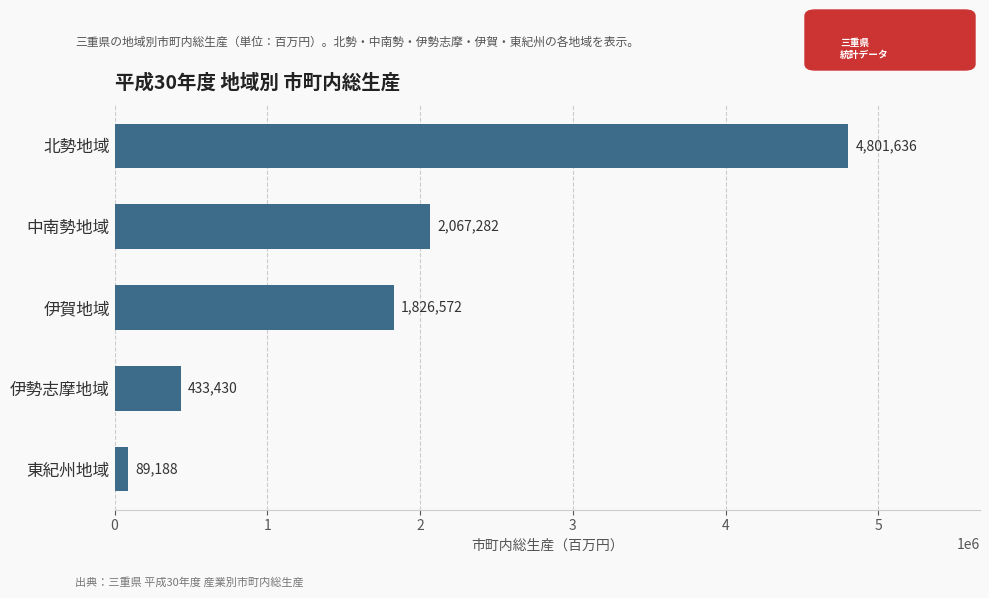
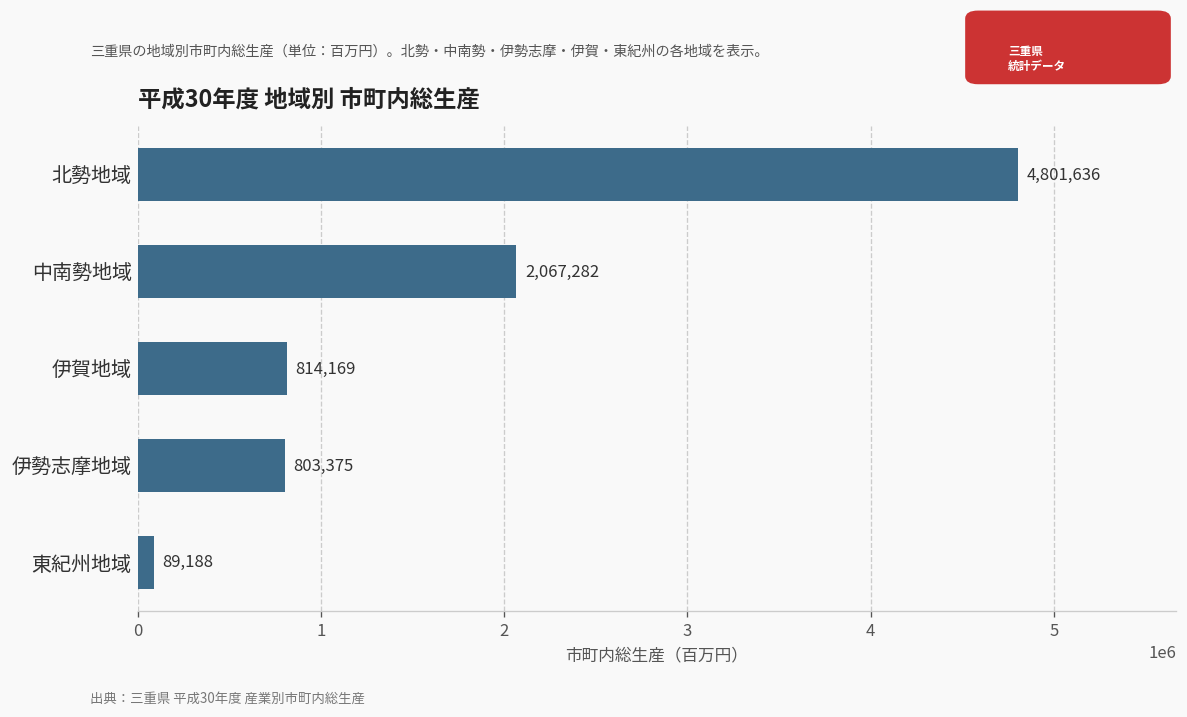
  {
    "北勢地域": "4,801,636",
    "中南勢地域": "2,067,282",
-   "伊賀地域": "1,826,572",
-   "伊勢志摩地域": "433,430",
+   "伊賀地域": "814,169",
+   "伊勢志摩地域": "803,375",
    "東紀州地域": "89,188"
  }
